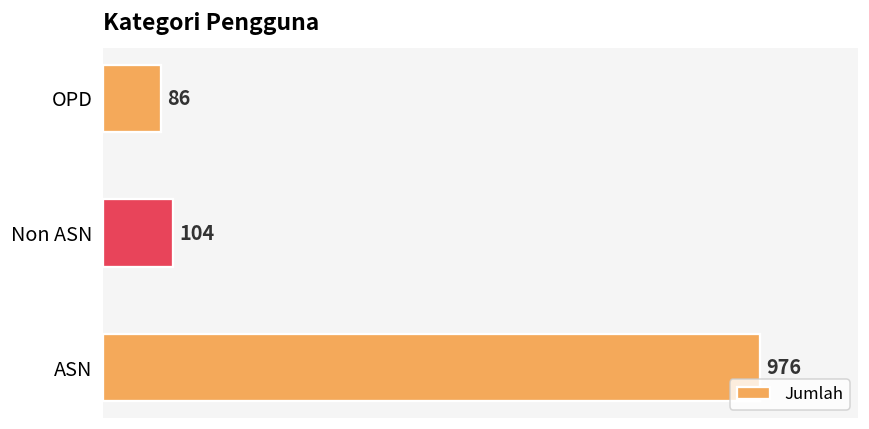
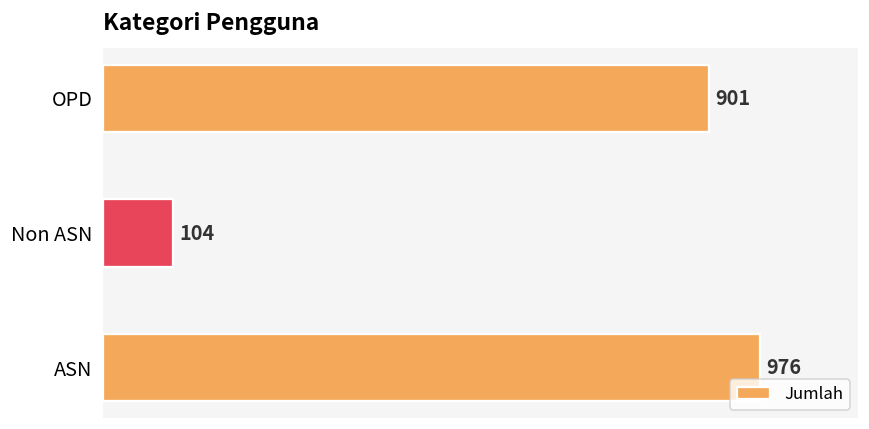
  {
-   "OPD": 86,
+   "OPD": 901,
    "Non ASN": 104
  }
